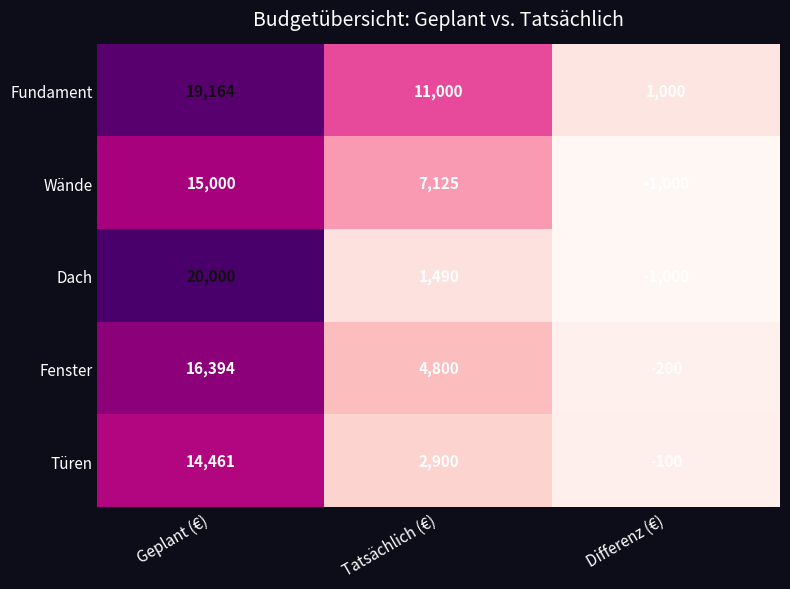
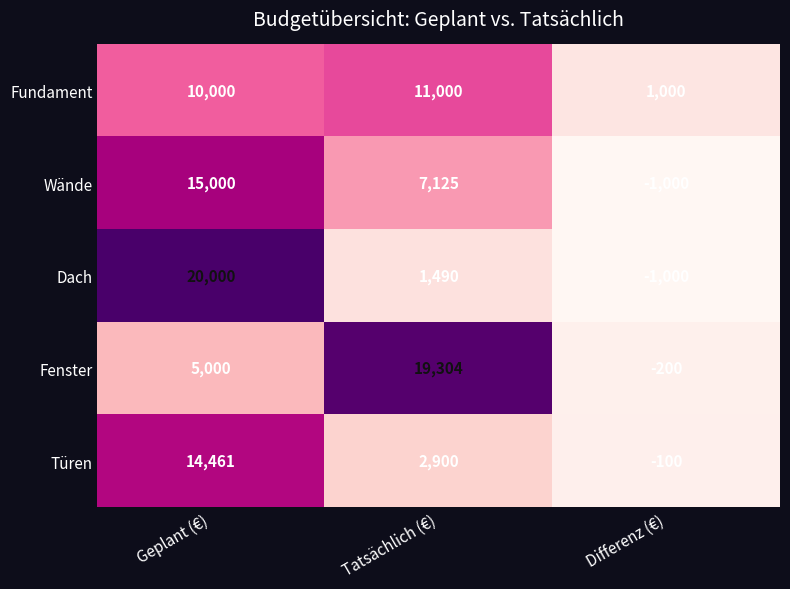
  {
    "Fundament": {
-     "Geplant (€)": "19,164",
+     "Geplant (€)": "10,000",
      "Tatsächlich (€)": "11,000"
    },
    "Wände": {
      "Geplant (€)": "15,000",
      "Tatsächlich (€)": "7,125"
    },
    "Dach": {
      "Geplant (€)": "20,000"
    },
    "Fenster": {
-     "Geplant (€)": "16,394",
-     "Tatsächlich (€)": "4,800"
+     "Geplant (€)": "5,000",
+     "Tatsächlich (€)": "19,304"
    },
    "Türen": {
      "Geplant (€)": "14,461",
      "Tatsächlich (€)": "2,900"
    }
  }
